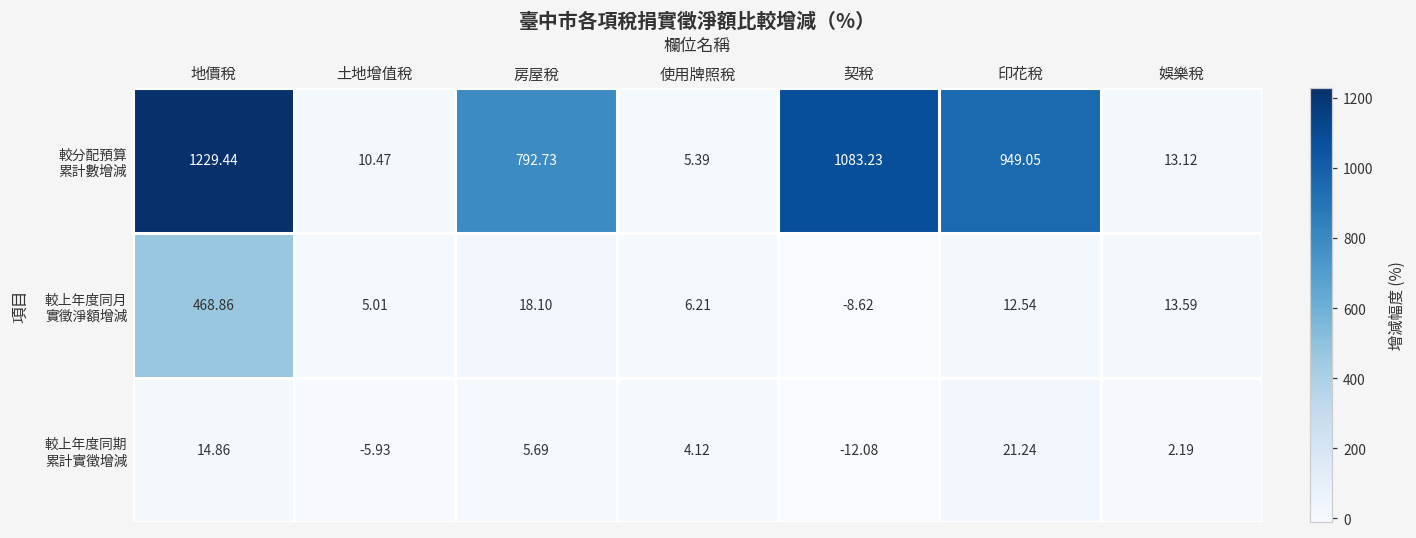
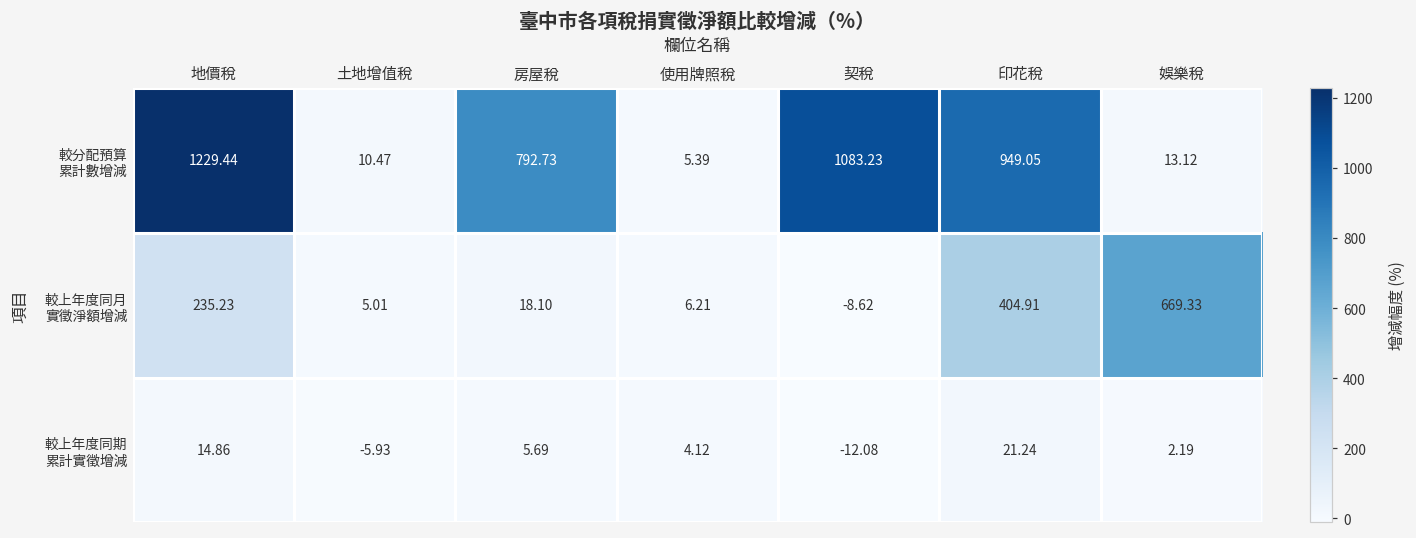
  {
    "較分配預算 累計數增減": {
      "地價稅": 1229.44,
      "土地增值稅": 10.47,
      "房屋稅": 792.73,
      "使用牌照稅": 5.39,
      "契稅": 1083.23,
      "印花稅": 949.05,
      "娛樂稅": 13.12
    },
    "較上年度同月 實徵淨額增減": {
-     "地價稅": 468.86,
+     "地價稅": 235.23,
      "土地增值稅": 5.01,
      "房屋稅": 18.10,
      "使用牌照稅": 6.21,
      "契稅": -8.62,
-     "印花稅": 12.54,
-     "娛樂稅": 13.59
+     "印花稅": 404.91,
+     "娛樂稅": 669.33
    },
    "較上年度同期 累計實徵增減": {
      "地價稅": 14.86,
      "土地增值稅": -5.93,
      "房屋稅": 5.69,
      "使用牌照稅": 4.12,
      "契稅": -12.08,
      "印花稅": 21.24,
      "娛樂稅": 2.19
    }
  }
